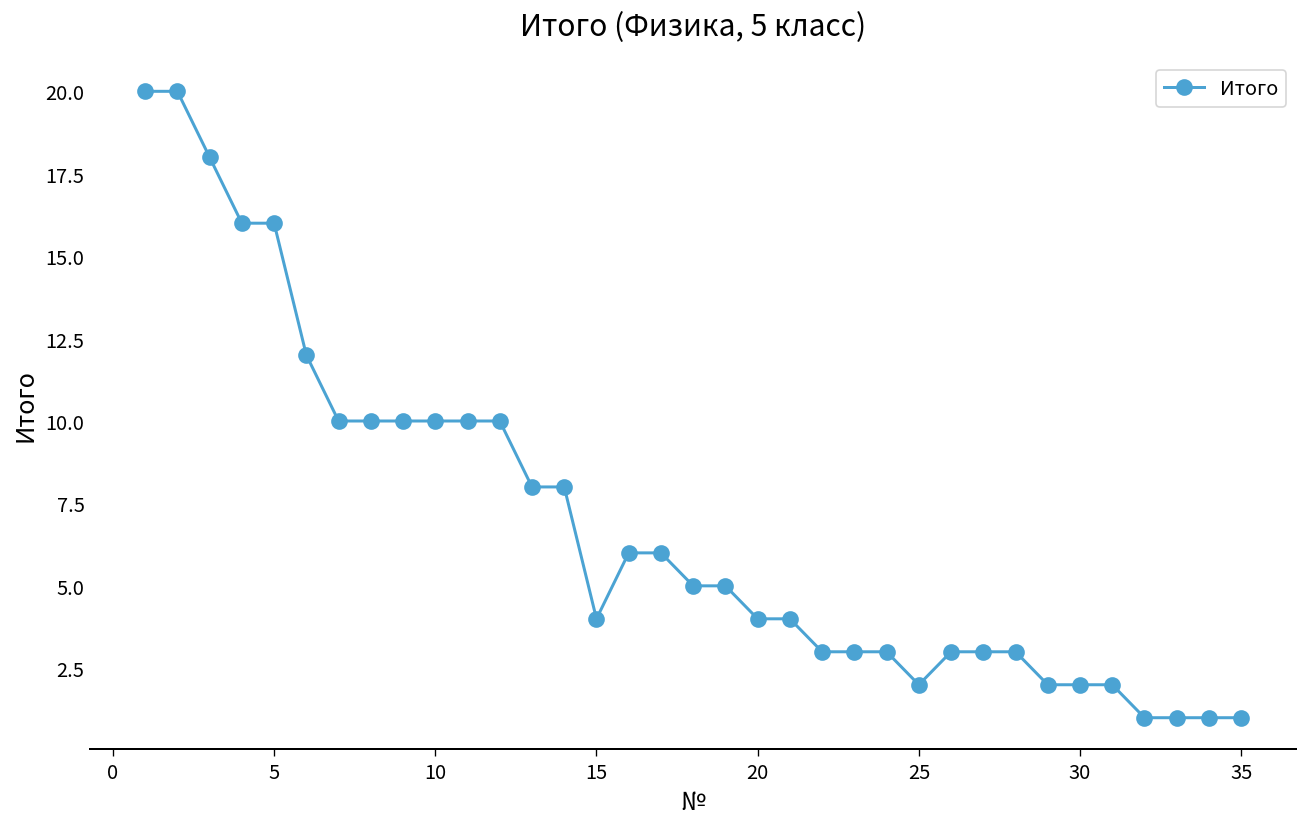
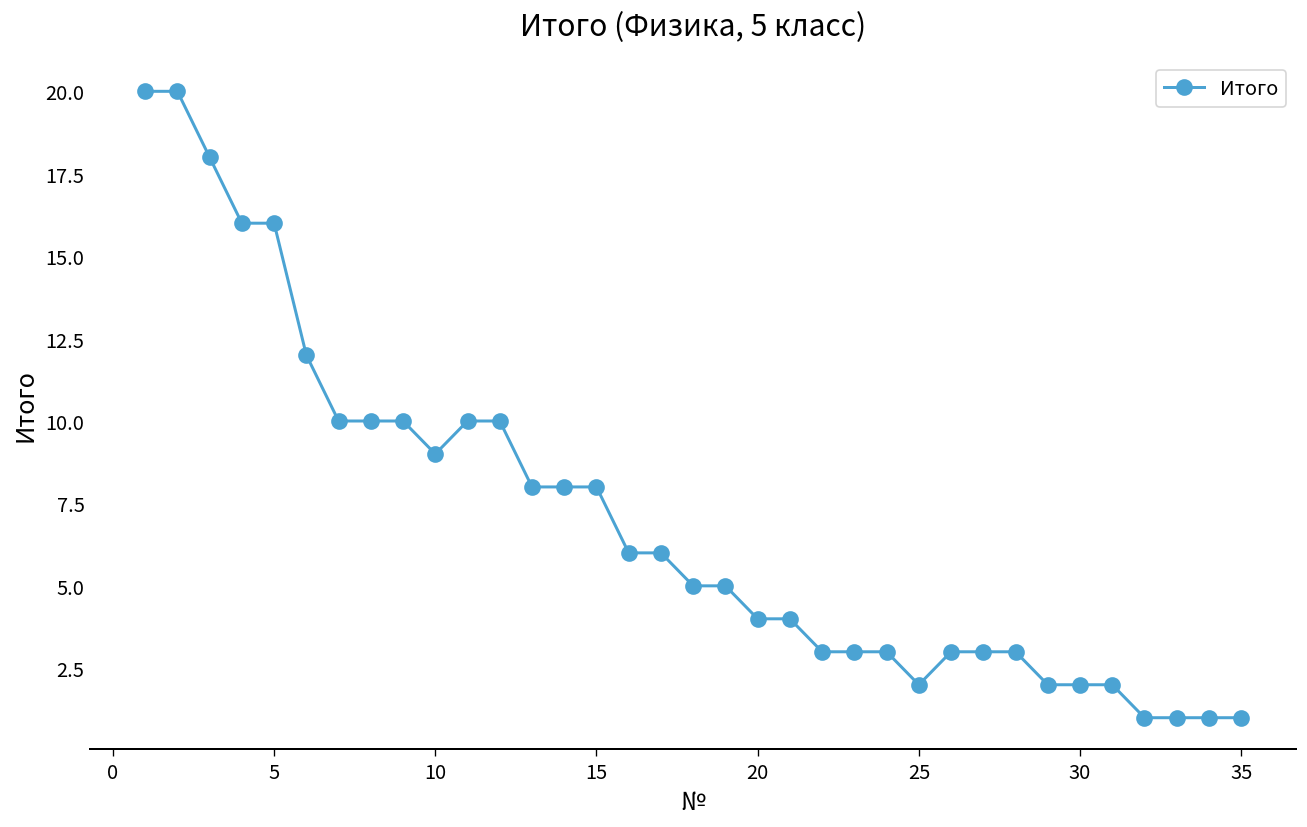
  {
    "5": 16,
-   "10": 10,
-   "15": 4,
+   "10": 9,
+   "15": 8,
    "20": 4,
    "25": 2,
    "30": 2,
    "35": 1
  }
